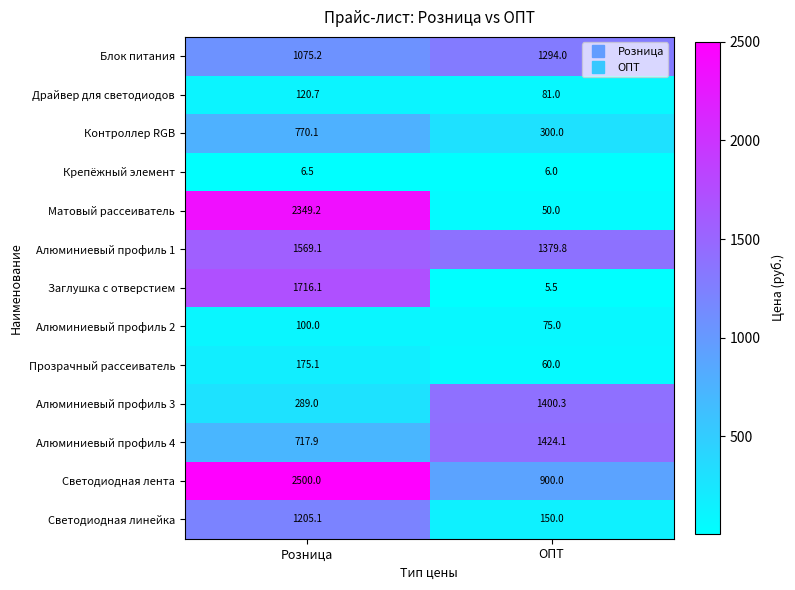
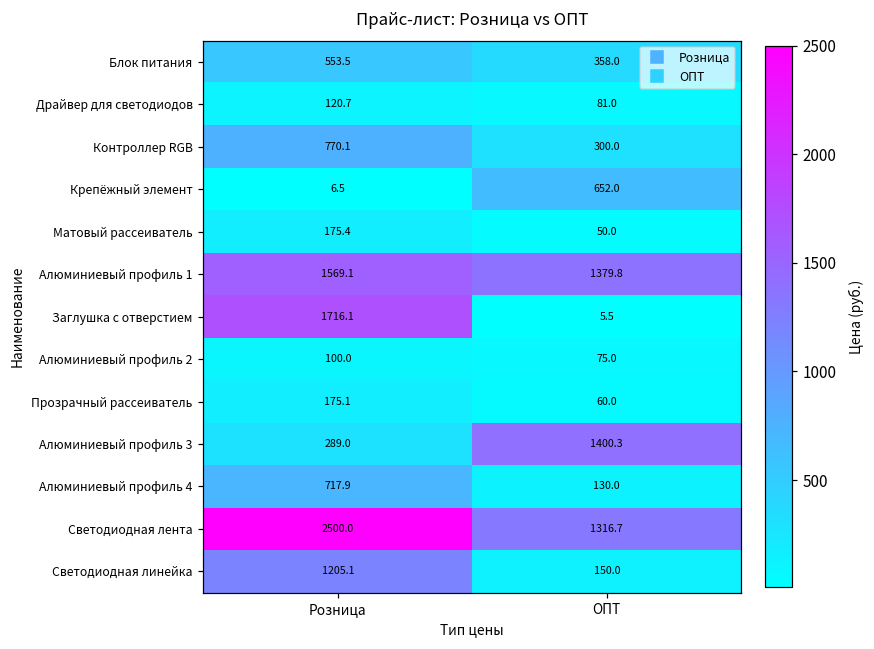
  {
    "Блок питания": {
-     "Розница": 1075.2,
-     "ОПТ": 1294.0
+     "Розница": 553.5,
+     "ОПТ": 358.0
    },
    "Драйвер для светодиодов": {
      "Розница": 120.7,
      "ОПТ": 81.0
    },
    "Контроллер RGB": {
      "Розница": 770.1,
      "ОПТ": 300.0
    },
    "Крепёжный элемент": {
      "Розница": 6.5,
-     "ОПТ": 6.0
+     "ОПТ": 652.0
    },
    "Матовый рассеиватель": {
-     "Розница": 2349.2,
+     "Розница": 175.4,
      "ОПТ": 50.0
    },
    "Алюминиевый профиль 1": {
      "Розница": 1569.1,
      "ОПТ": 1379.8
    },
    "Заглушка с отверстием": {
      "Розница": 1716.1,
      "ОПТ": 5.5
    },
    "Алюминиевый профиль 2": {
      "Розница": 100.0,
      "ОПТ": 75.0
    },
    "Прозрачный рассеиватель": {
      "Розница": 175.1,
      "ОПТ": 60.0
    },
    "Алюминиевый профиль 3": {
      "Розница": 289.0,
      "ОПТ": 1400.3
    },
    "Алюминиевый профиль 4": {
      "Розница": 717.9,
-     "ОПТ": 1424.1
+     "ОПТ": 130.0
    },
    "Светодиодная лента": {
      "Розница": 2500.0,
-     "ОПТ": 900.0
+     "ОПТ": 1316.7
    },
    "Светодиодная линейка": {
      "Розница": 1205.1,
      "ОПТ": 150.0
    }
  }
